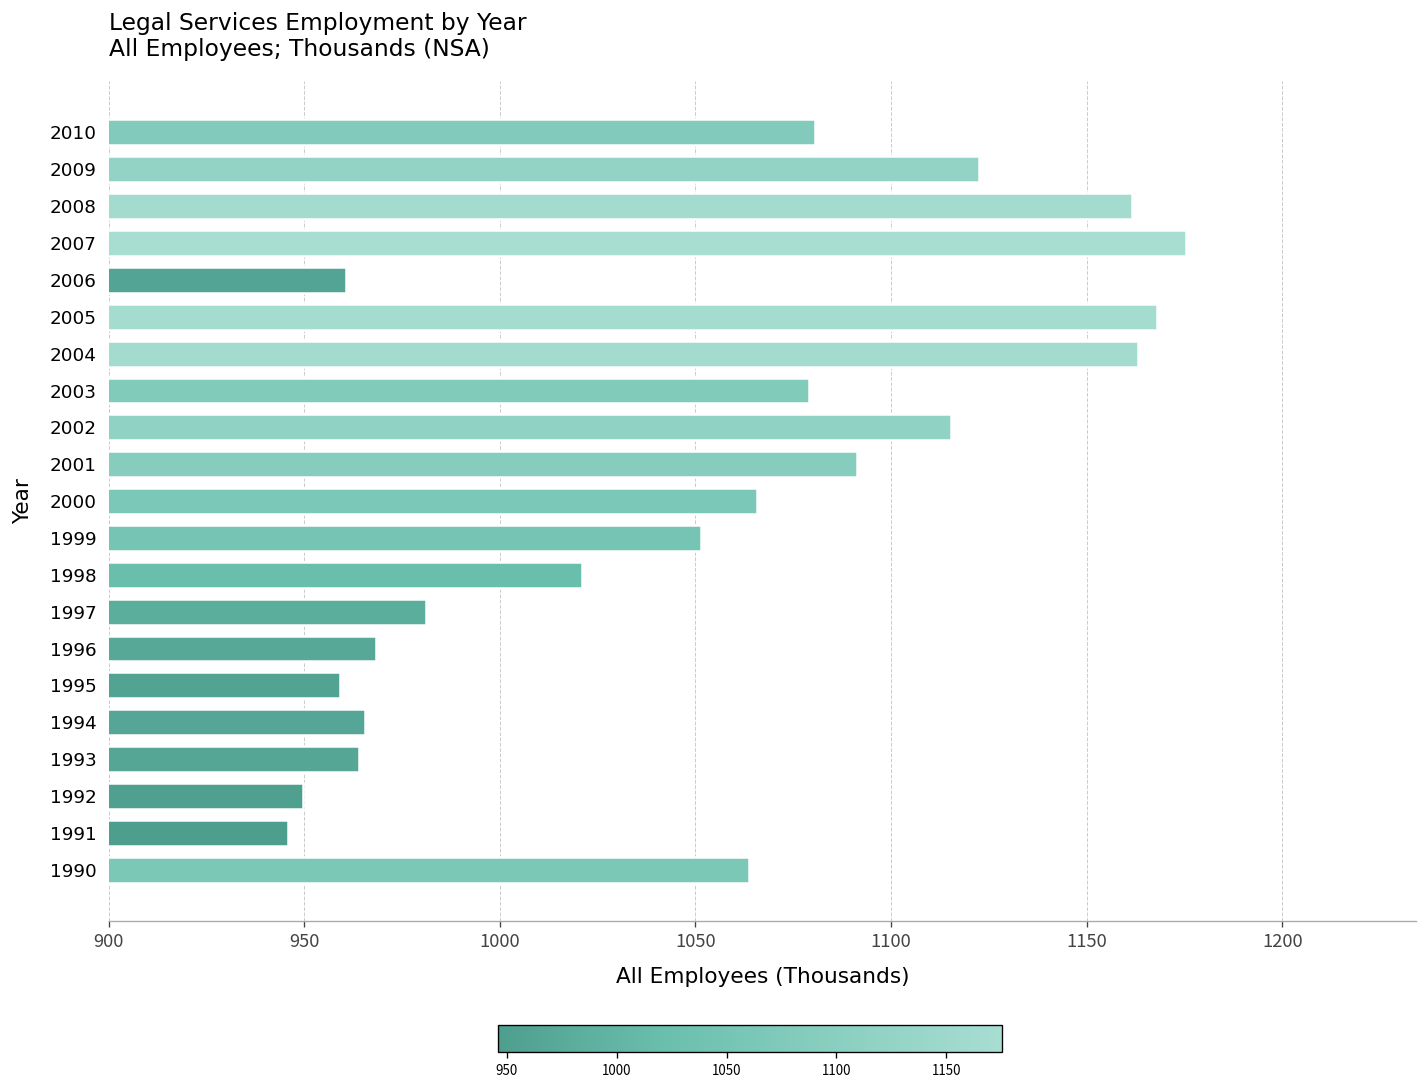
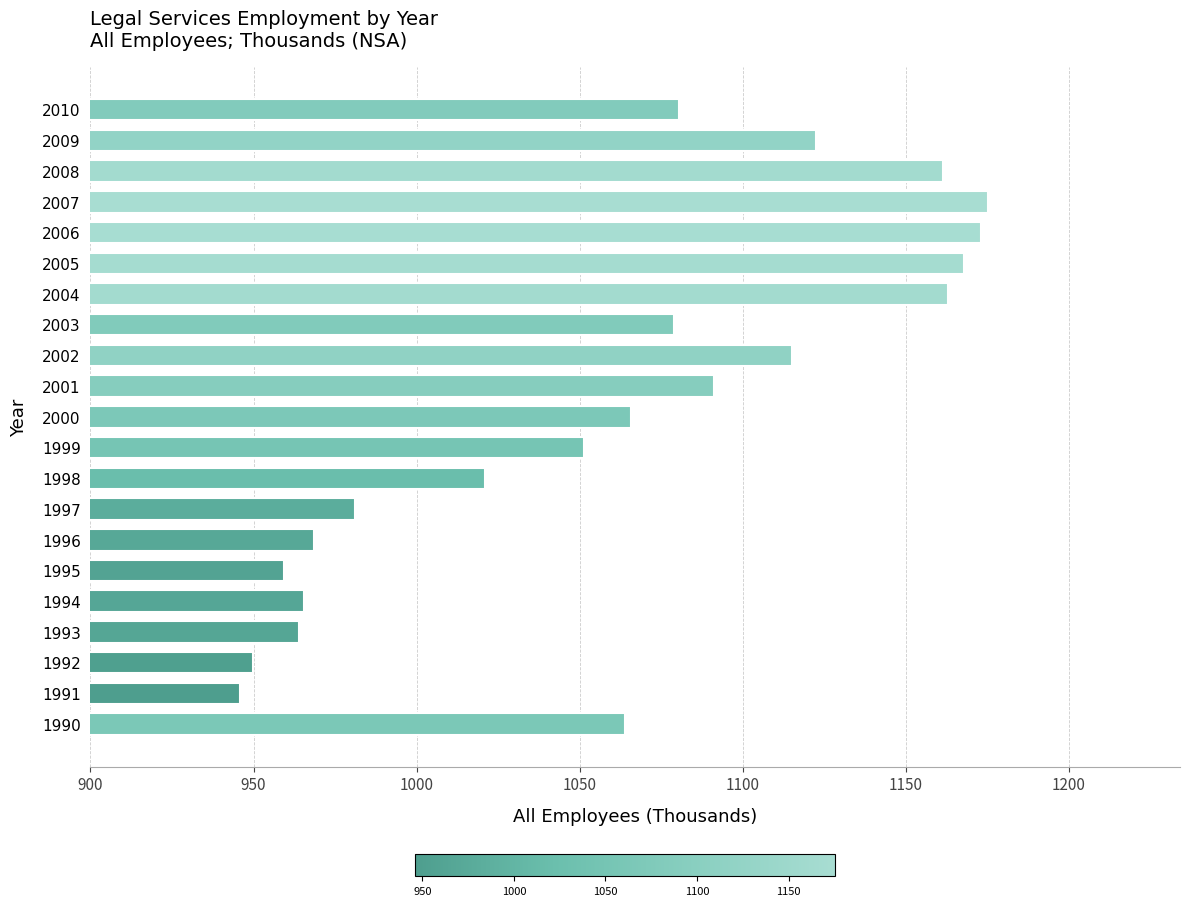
  {
    "2010": 1081,
    "2009": 1122,
    "2008": 1161,
    "2007": 1175,
-   "2006": 961,
+   "2006": 1173,
    "2005": 1168,
    "2004": 1163,
    "2003": 1079,
    "2002": 1115,
    "2001": 1091,
    "2000": 1066,
    "1999": 1051,
    "1998": 1021,
    "1997": 981,
    "1996": 968,
    "1995": 959,
    "1994": 966,
    "1993": 964,
    "1992": 950,
    "1991": 946,
    "1990": 1064
  }
